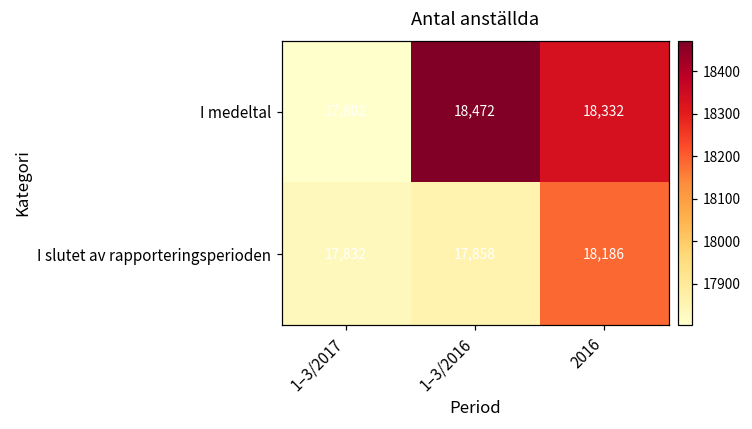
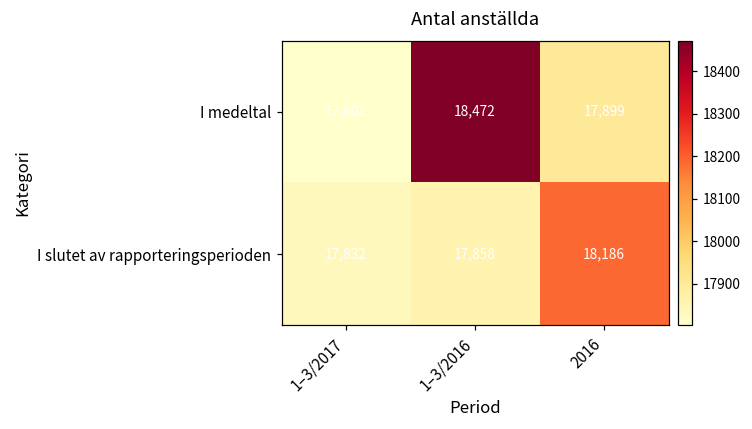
  {
    "I medeltal": {
      "1–3/2017": "17,802",
      "1–3/2016": "18,472",
-     "2016": "18,332"
+     "2016": "17,899"
    },
    "I slutet av rapporteringsperioden": {
      "1–3/2017": "17,832",
      "1–3/2016": "17,858",
      "2016": "18,186"
    }
  }
